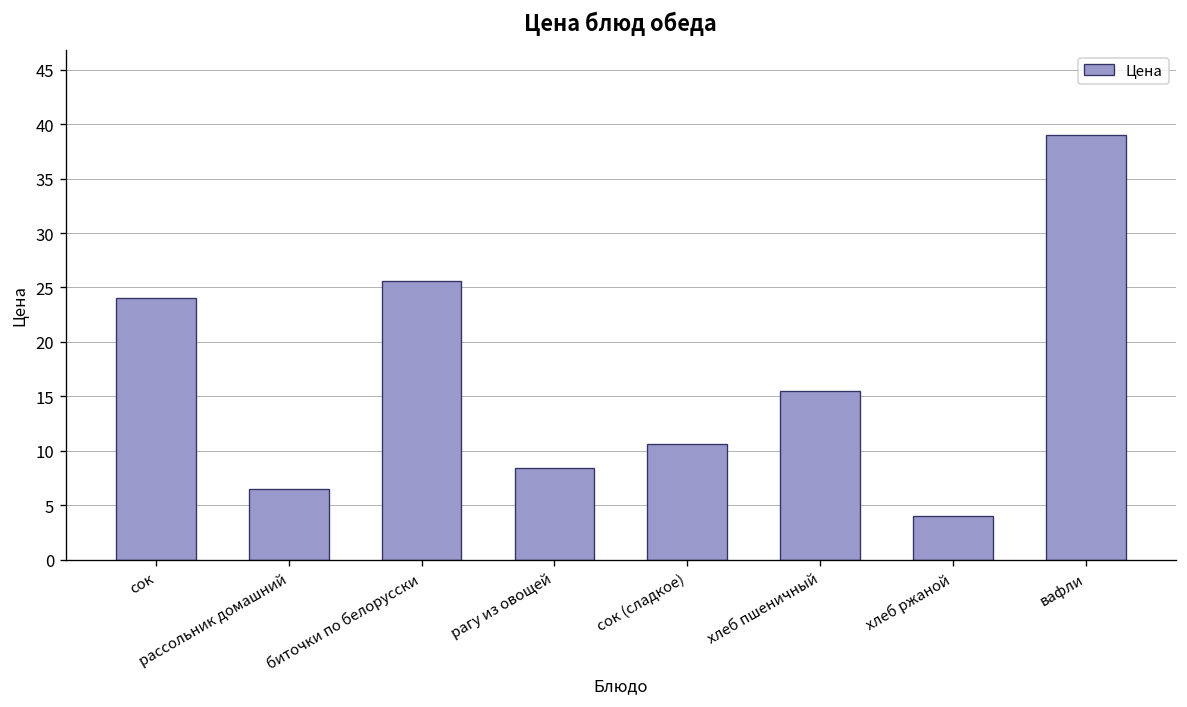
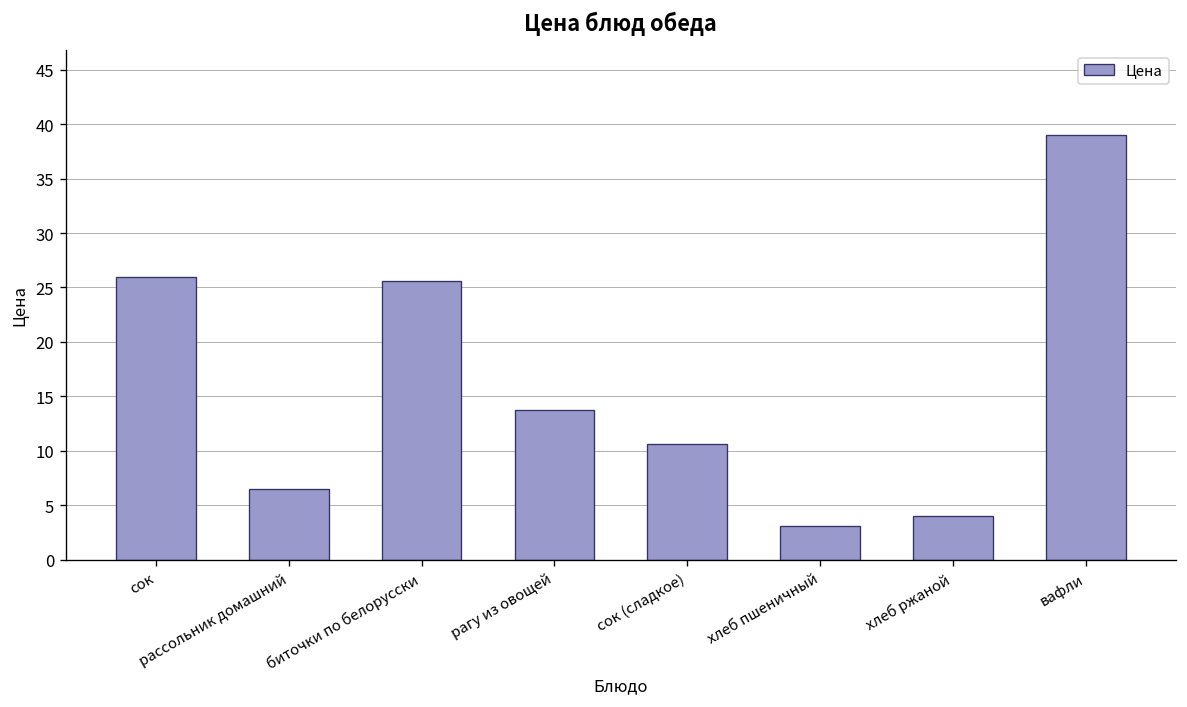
  {
-   "сок": 24,
+   "сок": 26,
    "рассольник домашний": 7,
    "биточки по белорусски": 26,
-   "рагу из овощей": 8,
+   "рагу из овощей": 14,
    "сок (сладкое)": 11,
-   "хлеб пшеничный": 16,
+   "хлеб пшеничный": 3,
    "хлеб ржаной": 4,
    "вафли": 39
  }
